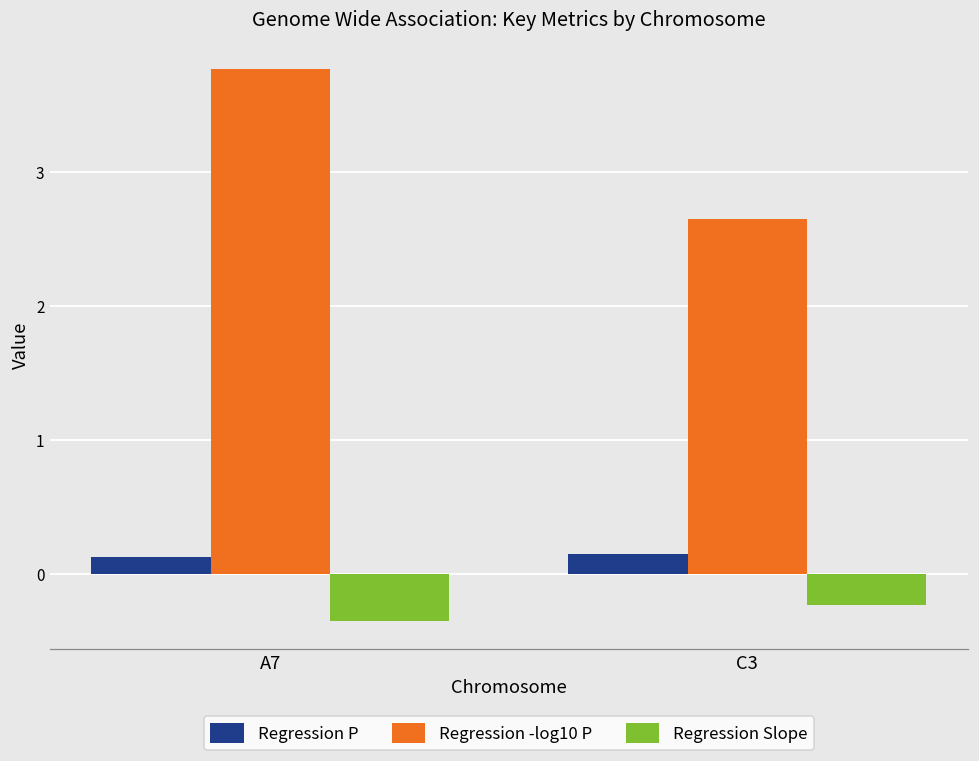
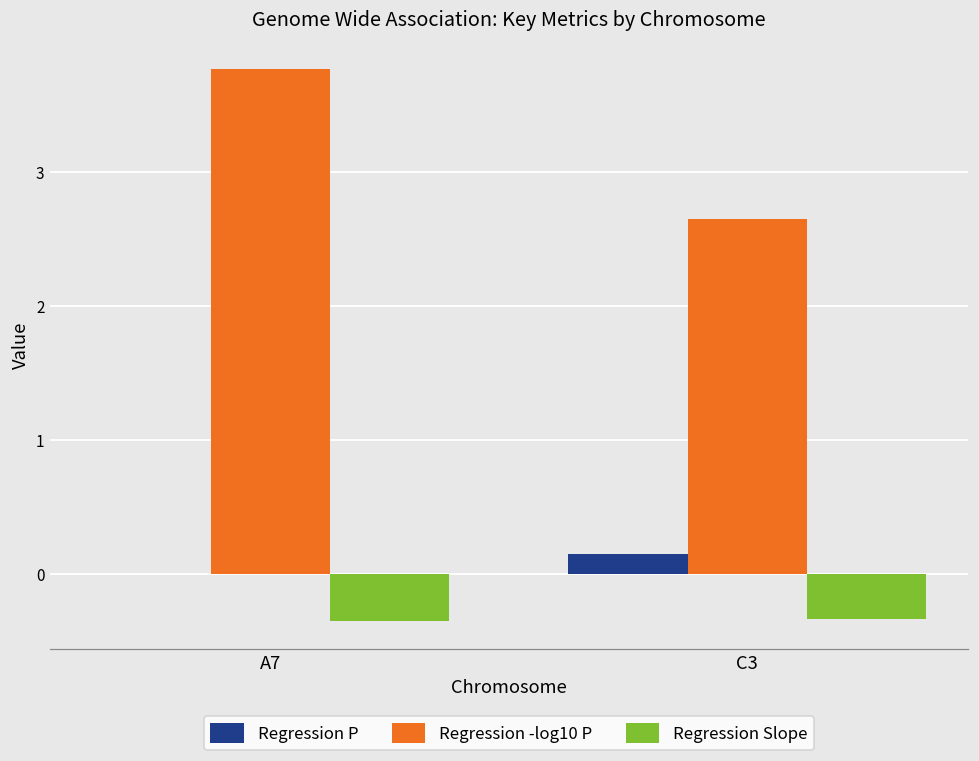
  {
    "Regression P": {
-     "A7": 0.13,
+     "A7": 0.00,
      "C3": 0.15
    },
    "Regression -log10 P": {
      "A7": 3.77,
      "C3": 2.65
    },
    "Regression Slope": {
      "A7": -0.35,
-     "C3": -0.23
+     "C3": -0.34
    }
  }
